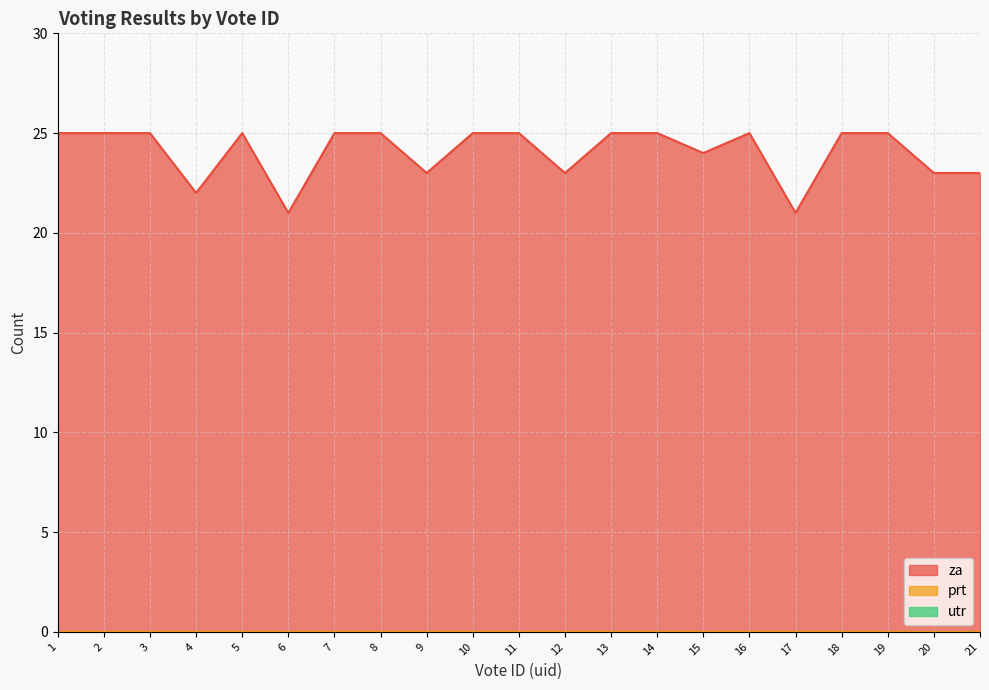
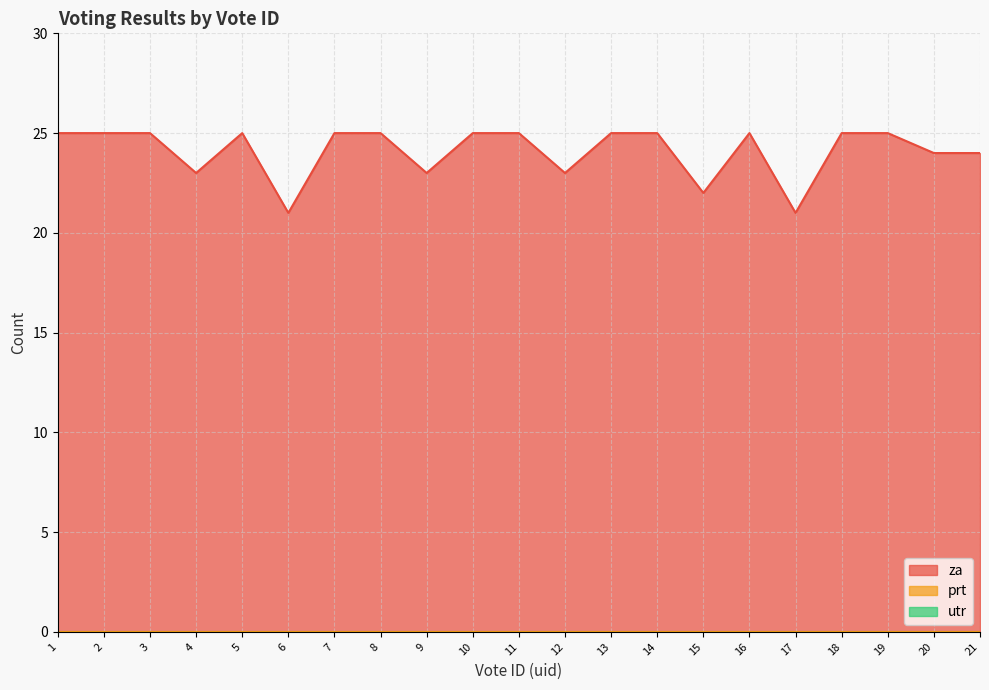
  {
    "prt": {
      "1": 0,
      "2": 0,
      "3": 0,
      "4": 0,
      "5": 0,
      "6": 0,
      "7": 0,
      "8": 0,
      "9": 0,
      "10": 0,
      "11": 0,
      "12": 0,
      "13": 0,
      "14": 0,
      "15": 0,
      "16": 0,
      "17": 0,
      "18": 0,
      "19": 0,
      "20": 0,
      "21": 0
    },
    "za": {
      "1": 25,
      "2": 25,
      "3": 25,
-     "4": 22,
+     "4": 23,
      "5": 25,
      "6": 21,
      "7": 25,
      "8": 25,
      "9": 23,
      "10": 25,
      "11": 25,
      "12": 23,
      "13": 25,
      "14": 25,
-     "15": 24,
+     "15": 22,
      "16": 25,
      "17": 21,
      "18": 25,
      "19": 25,
-     "20": 23,
-     "21": 23
+     "20": 24,
+     "21": 24
    }
  }
